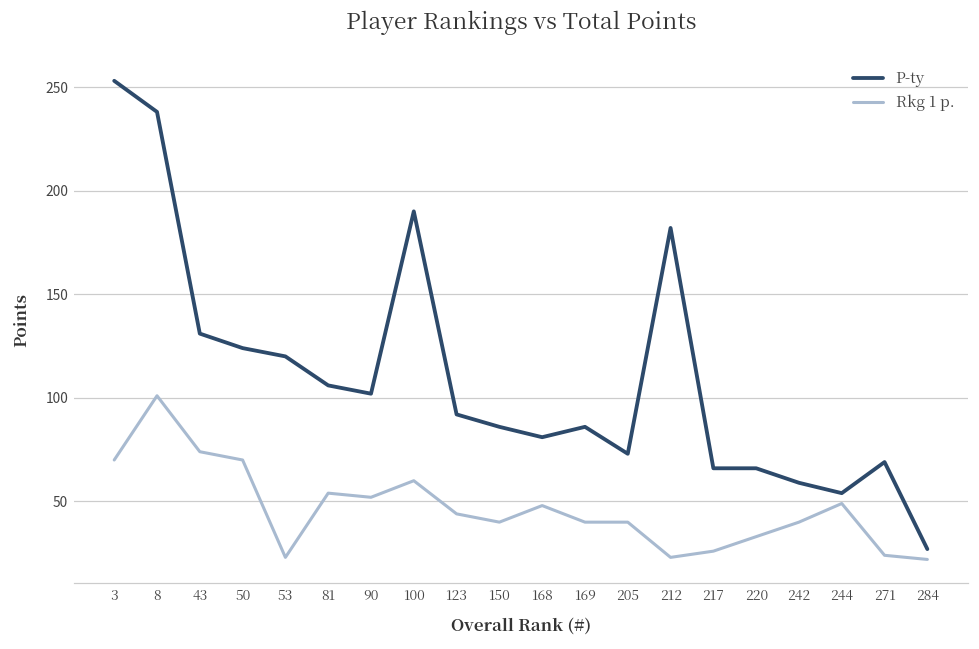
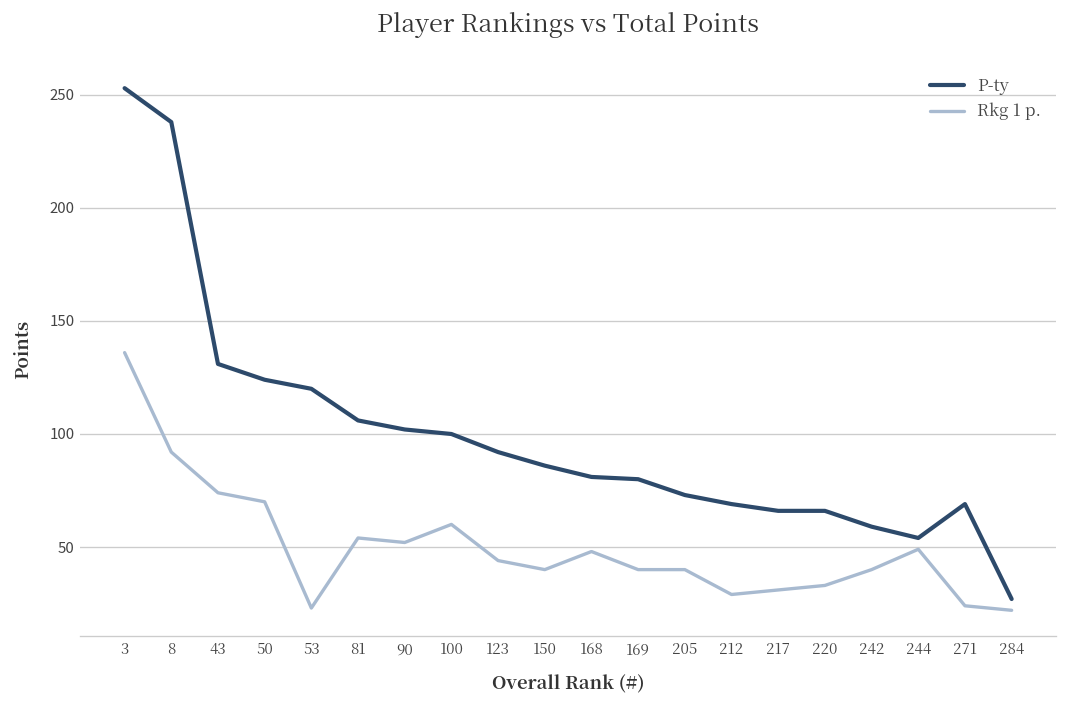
  {
    "P-ty": {
      "3": 253,
      "8": 238,
      "43": 131,
      "50": 124,
      "53": 120,
      "81": 106,
      "90": 102,
-     "100": 190,
+     "100": 100,
      "123": 92,
      "150": 86,
      "168": 81,
-     "169": 86,
+     "169": 80,
      "205": 73,
-     "212": 182,
+     "212": 69,
      "217": 66,
      "220": 66,
      "242": 59,
      "244": 54,
      "271": 69,
      "284": 27
    },
    "Rkg 1 p.": {
-     "3": 70,
-     "8": 101,
+     "3": 136,
+     "8": 92,
      "43": 74,
      "50": 70,
      "53": 23,
      "81": 54,
      "90": 52,
      "100": 60,
      "123": 44,
      "150": 40,
      "168": 48,
      "169": 40,
      "205": 40,
-     "212": 23,
-     "217": 26,
+     "212": 29,
+     "217": 31,
      "220": 33,
      "242": 40,
      "244": 49,
      "271": 24,
      "284": 22
    }
  }
